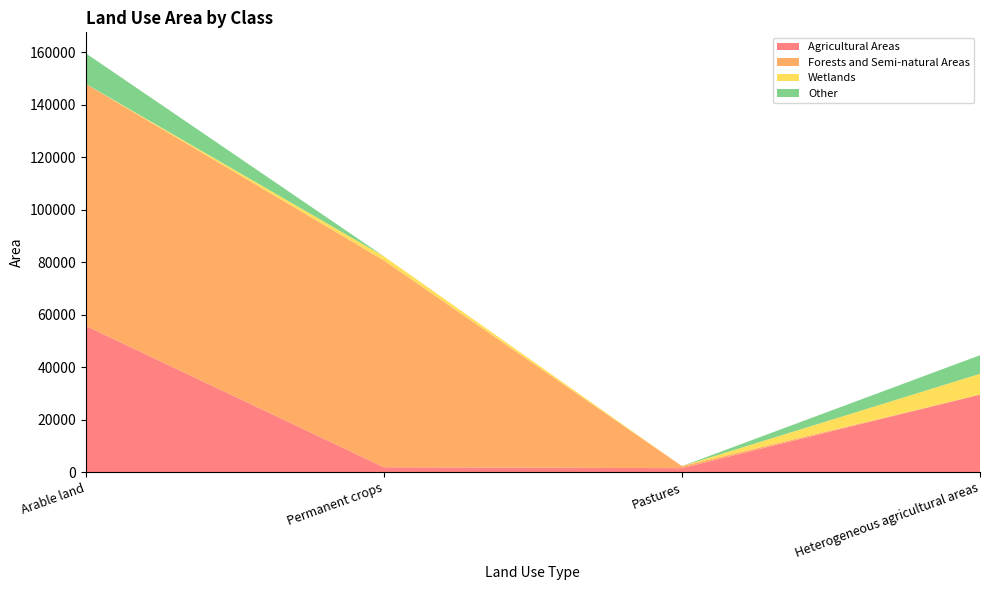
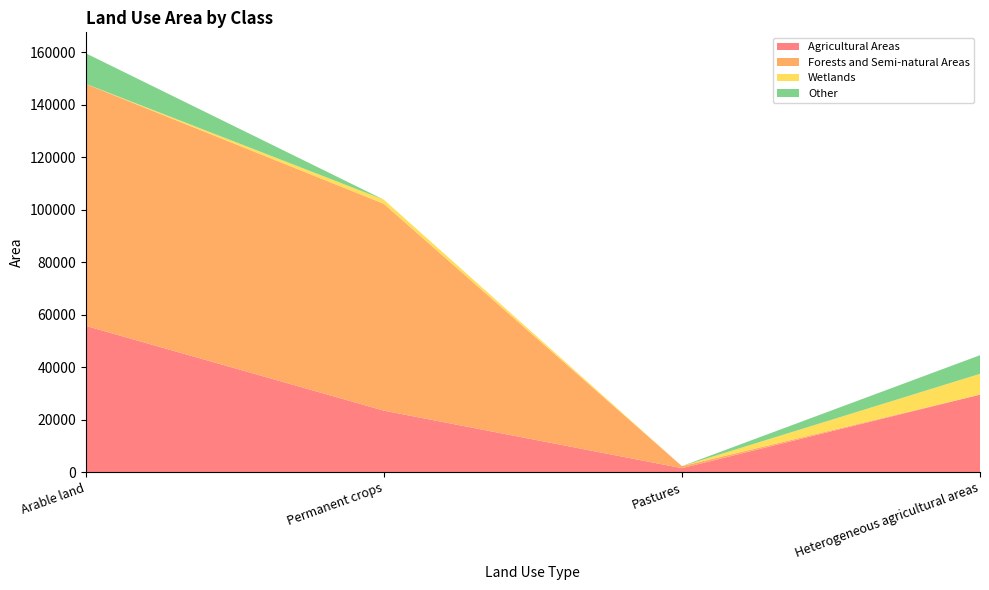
  {
    "Agricultural Areas": {
      "Arable land": 56000,
-     "Permanent crops": 2000
+     "Permanent crops": 23000
    },
    "Forests and Semi-natural Areas": {
      "Permanent crops": 79000
    },
    "Wetlands": {
      "Heterogeneous agricultural areas": 8000
    },
    "Other": {
      "Arable land": 12000,
      "Heterogeneous agricultural areas": 7000
    }
  }
